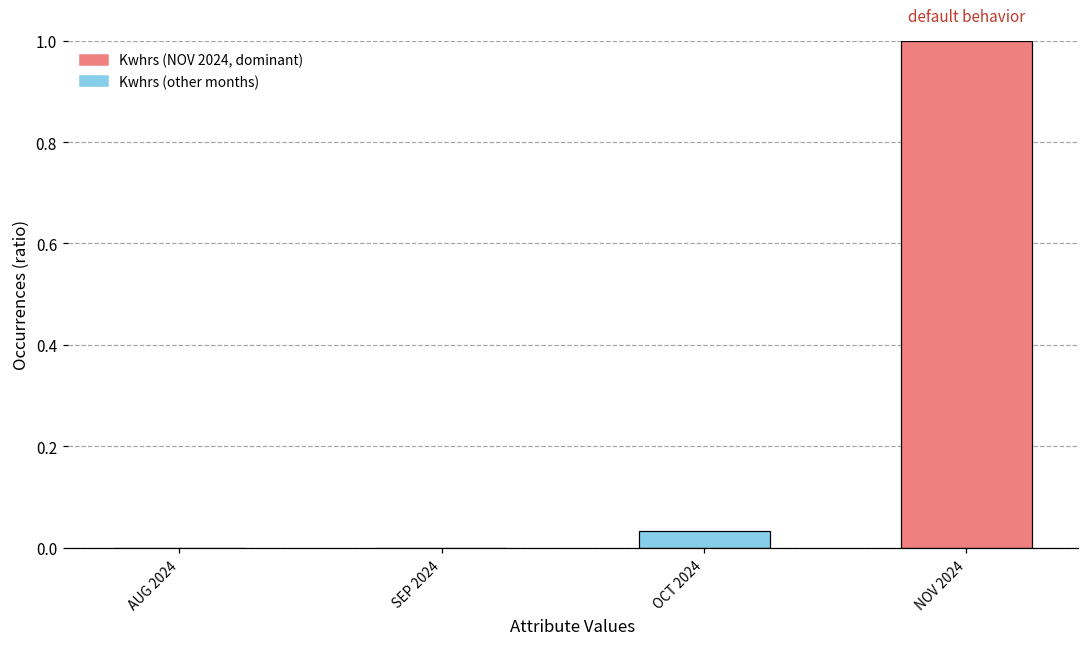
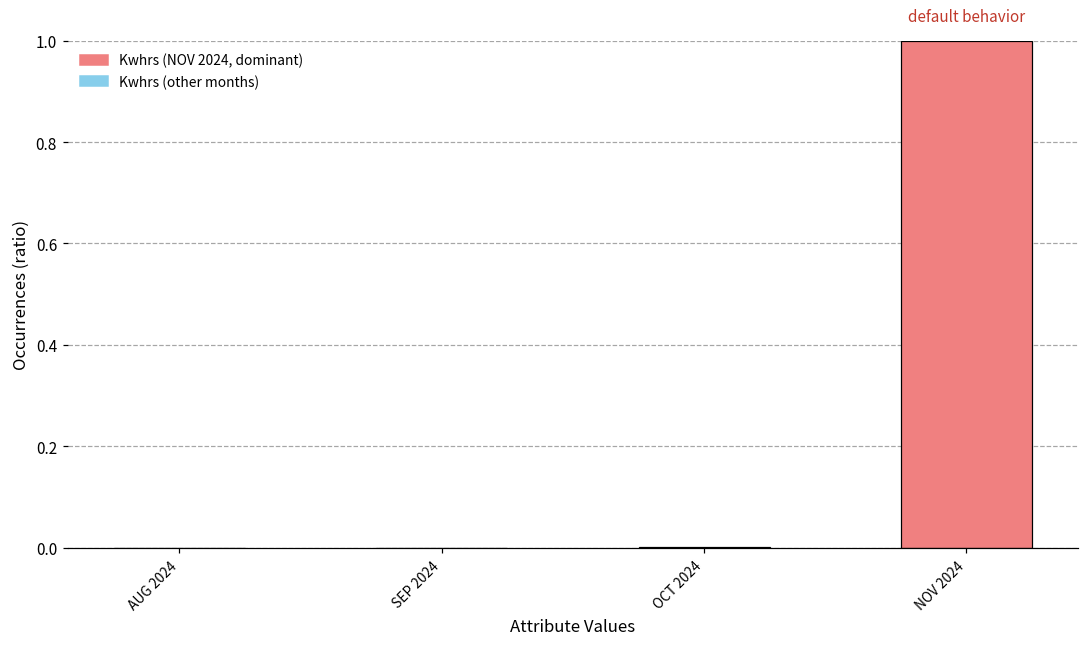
  {
-   "OCT 2024": 0.03,
+   "OCT 2024": 0.00,
    "NOV 2024": 1.00
  }
